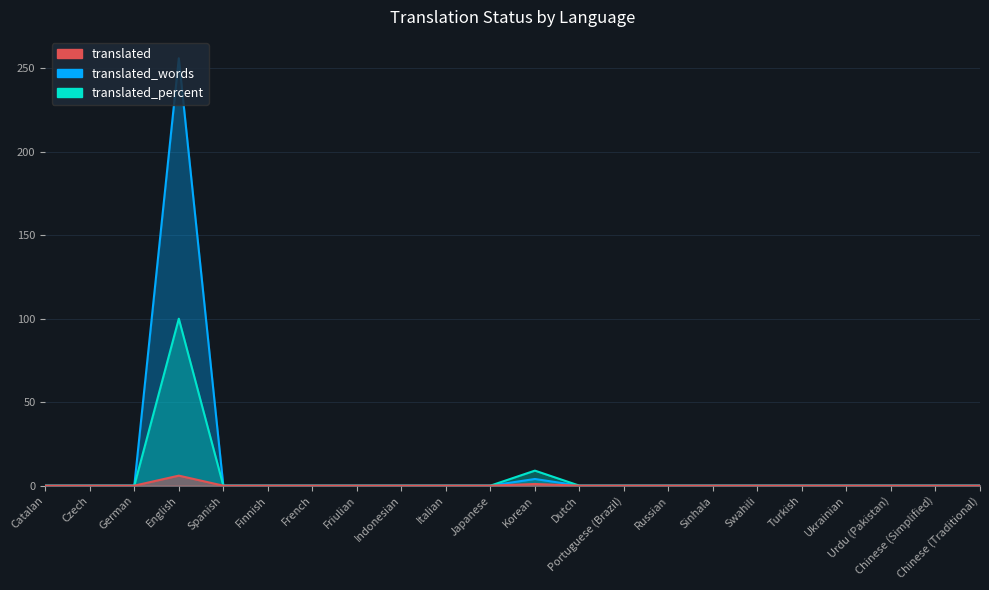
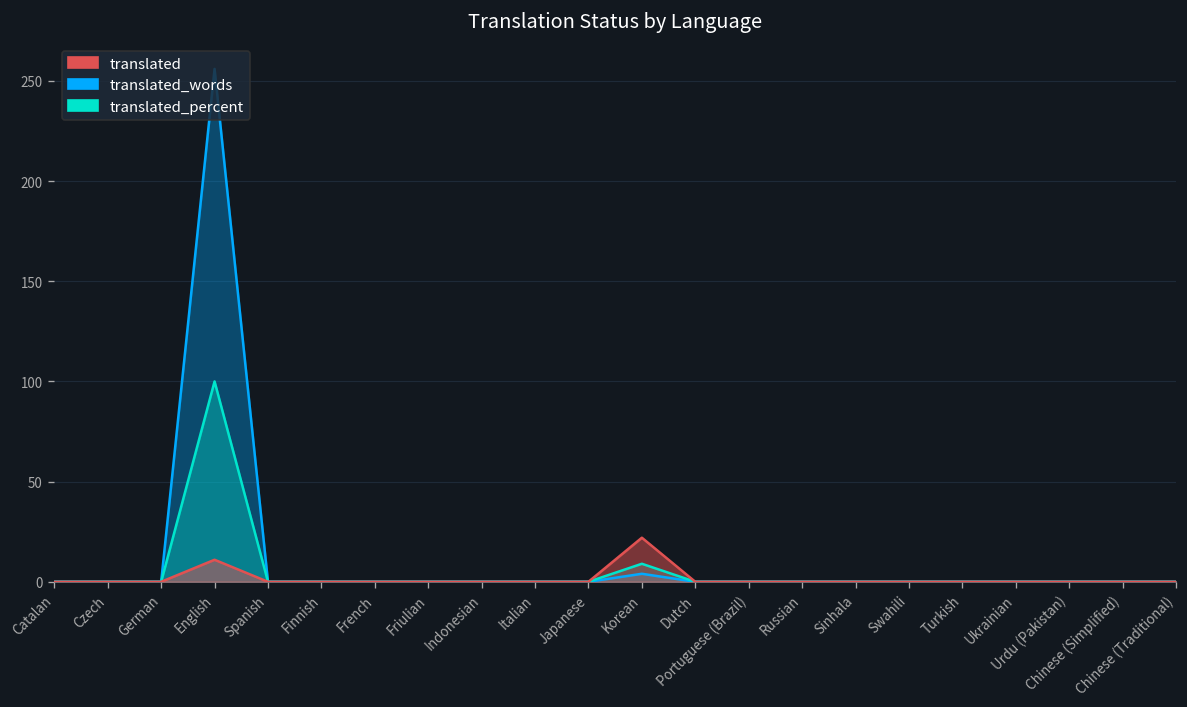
  {
    "translated": {
-     "English": 6,
-     "Korean": 1
+     "English": 11,
+     "Korean": 22
    }
  }
